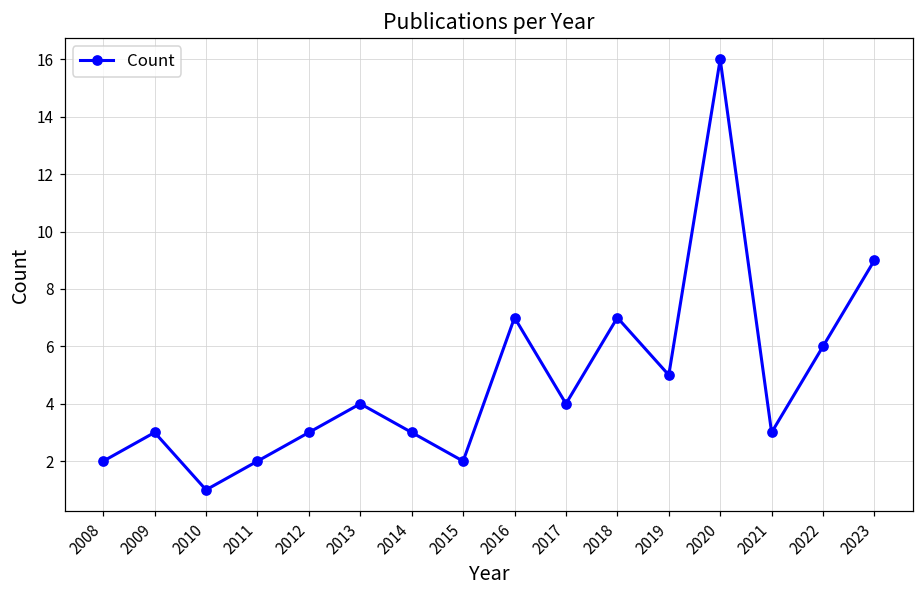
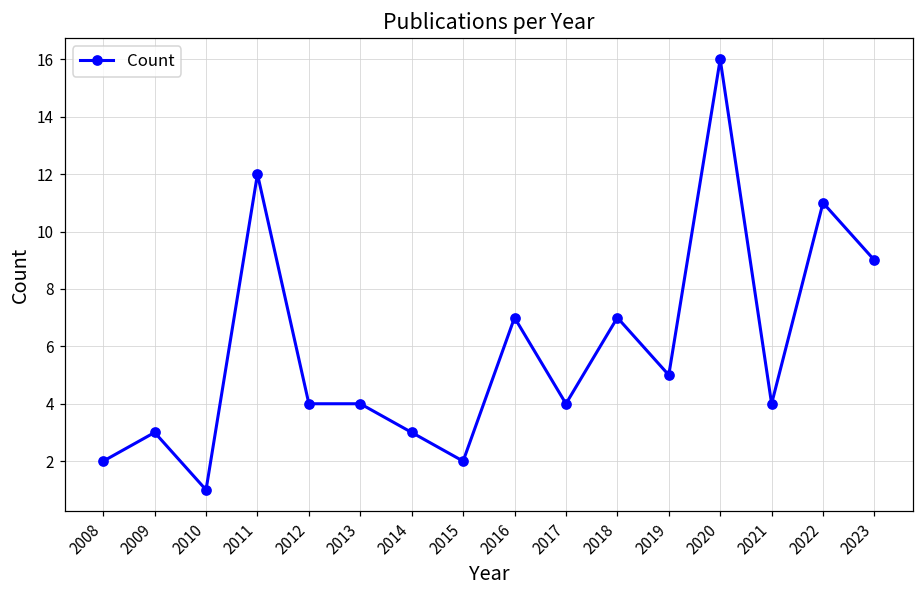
  {
    "2008": 2,
    "2009": 3,
    "2010": 1,
-   "2011": 2,
-   "2012": 3,
+   "2011": 12,
+   "2012": 4,
    "2013": 4,
    "2014": 3,
    "2015": 2,
    "2016": 7,
    "2017": 4,
    "2018": 7,
    "2019": 5,
    "2020": 16,
-   "2021": 3,
-   "2022": 6,
+   "2021": 4,
+   "2022": 11,
    "2023": 9
  }
